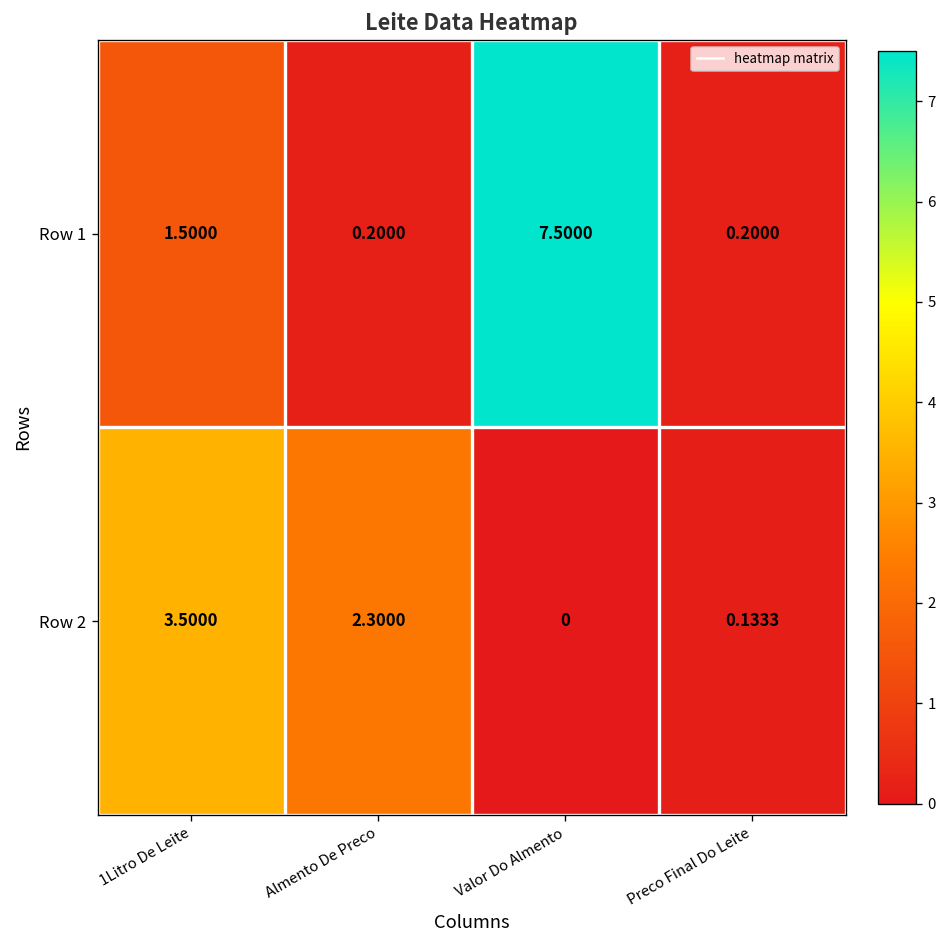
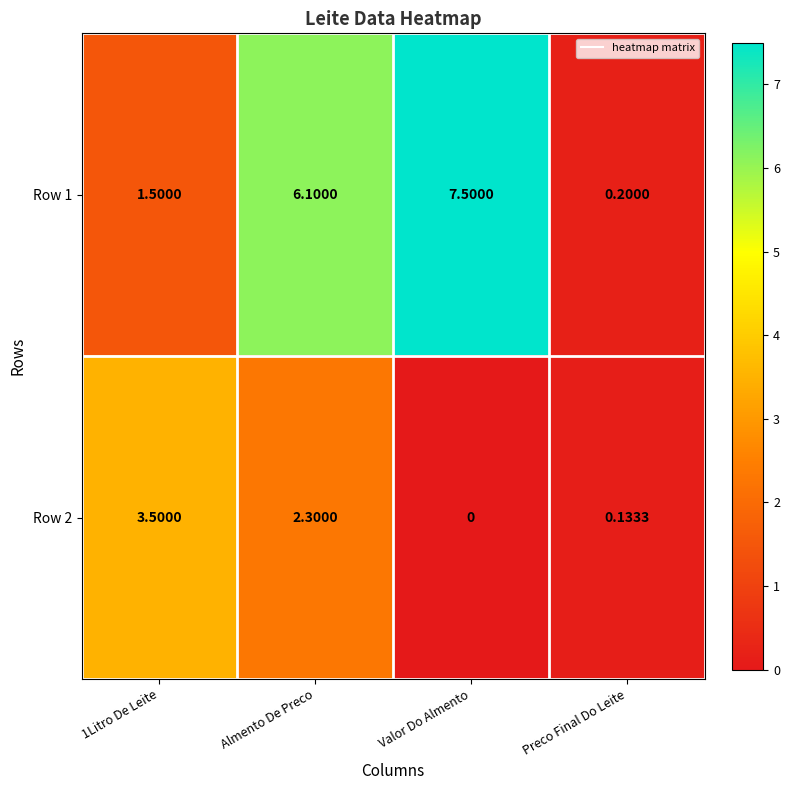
  {
    "Row 1": {
      "1Litro De Leite": 1.5000,
-     "Almento De Preco": 0.2000,
+     "Almento De Preco": 6.1000,
      "Valor Do Almento": 7.5000,
      "Preco Final Do Leite": 0.2000
    },
    "Row 2": {
      "1Litro De Leite": 3.5000,
      "Almento De Preco": 2.3000,
      "Valor Do Almento": 0,
      "Preco Final Do Leite": 0.1333
    }
  }
